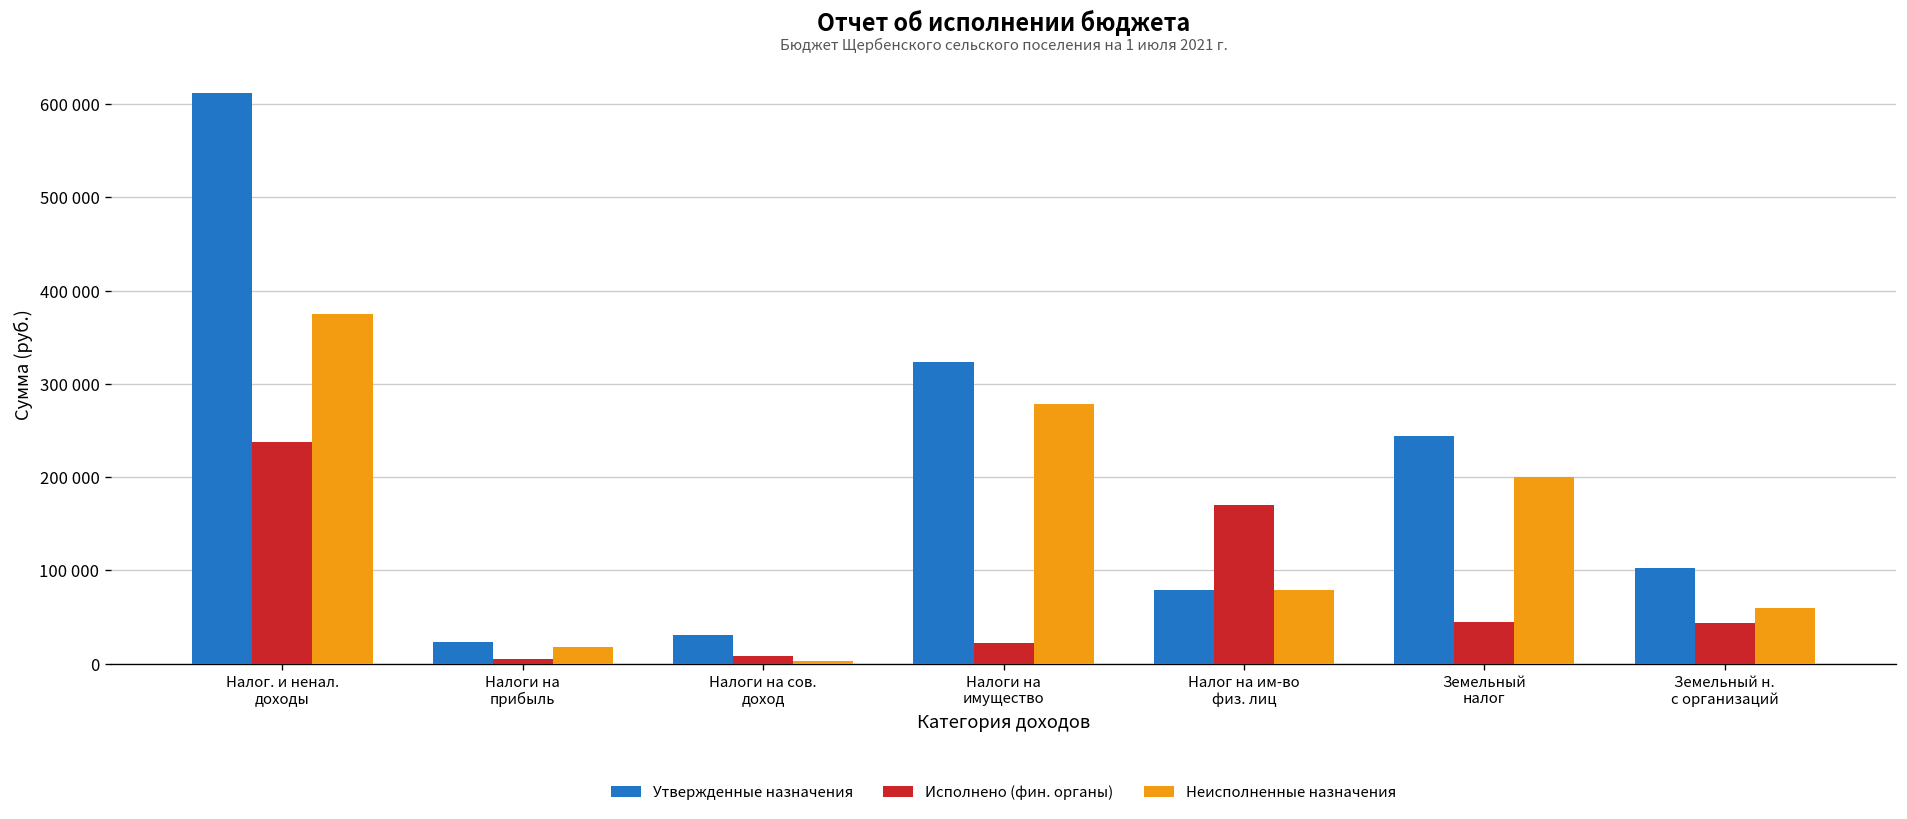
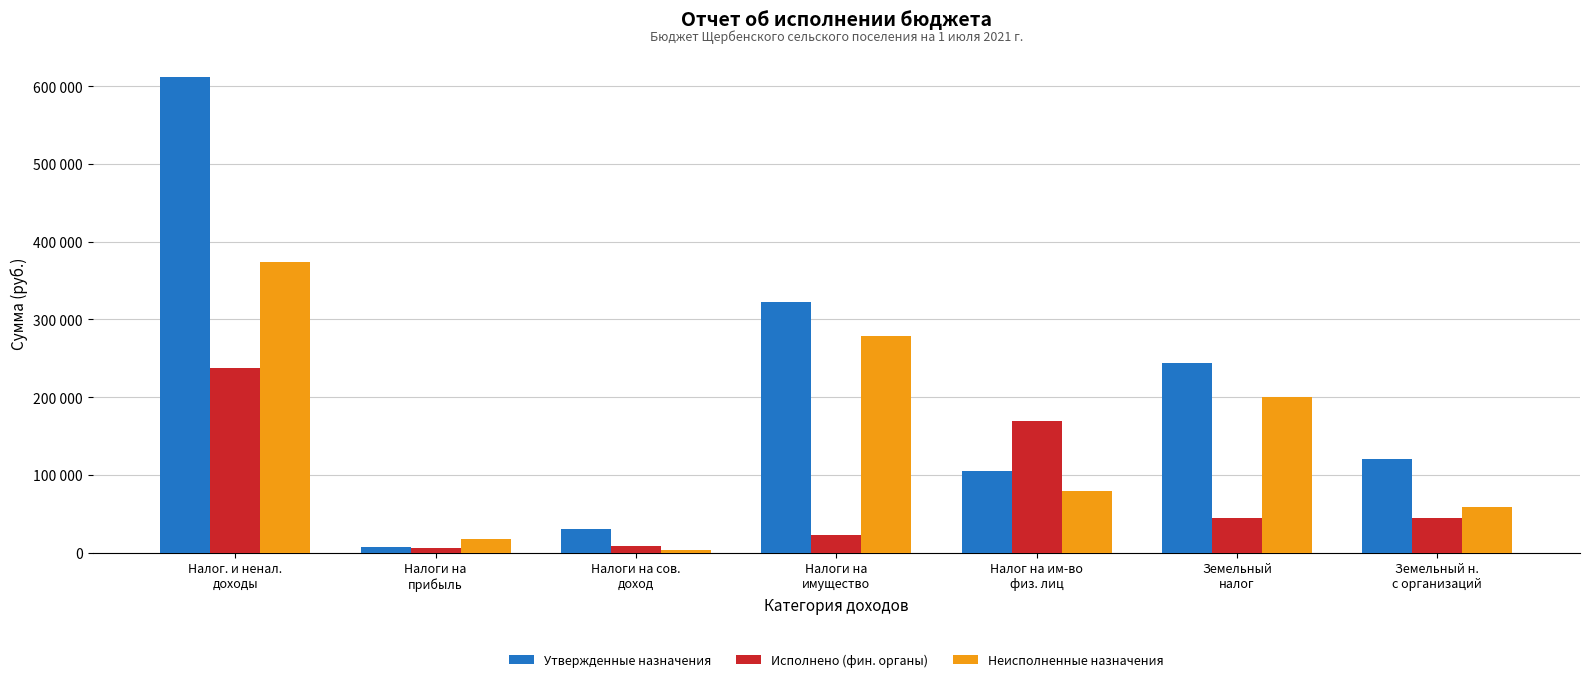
  {
    "Утвержденные назначения": {
      "Налог. и ненал. доходы": 610000,
-     "Налоги на прибыль": 20000,
+     "Налоги на прибыль": 10000,
      "Налоги на сов. доход": 30000,
      "Налоги на имущество": 320000,
-     "Налог на им-во физ. лиц": 80000,
+     "Налог на им-во физ. лиц": 110000,
      "Земельный налог": 240000,
-     "Земельный н. с организаций": 100000
+     "Земельный н. с организаций": 120000
    },
    "Исполнено (фин. органы)": {
      "Налог. и ненал. доходы": 240000,
      "Налоги на прибыль": 10000,
      "Налоги на сов. доход": 10000,
      "Налоги на имущество": 20000,
      "Налог на им-во физ. лиц": 170000,
      "Земельный налог": 40000,
      "Земельный н. с организаций": 40000
    },
    "Неисполненные назначения": {
      "Налог. и ненал. доходы": 370000,
      "Налоги на прибыль": 20000,
      "Налоги на имущество": 280000,
      "Налог на им-во физ. лиц": 80000,
      "Земельный налог": 200000,
      "Земельный н. с организаций": 60000
    }
  }
